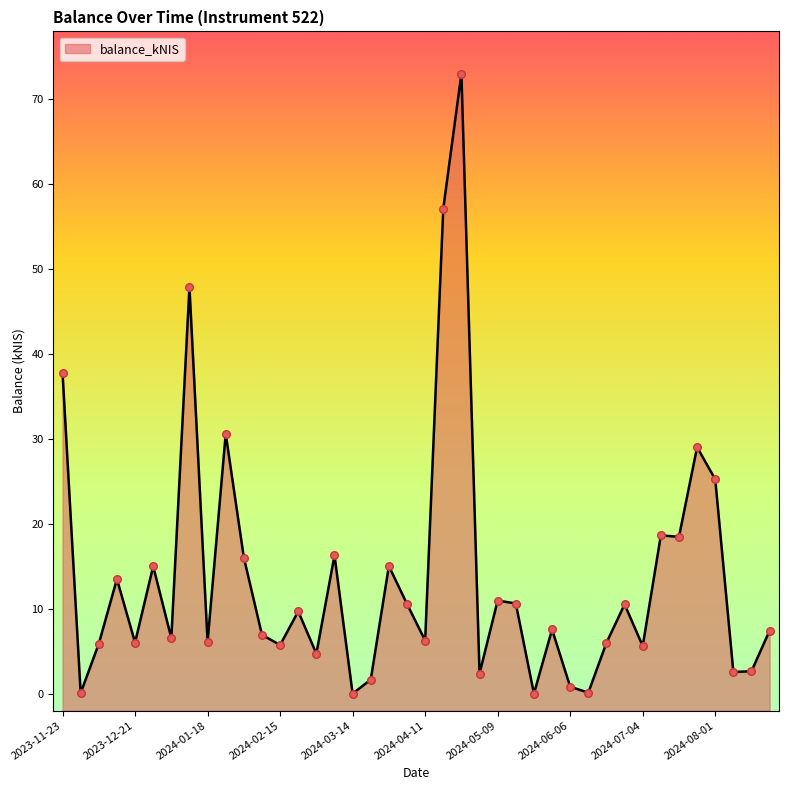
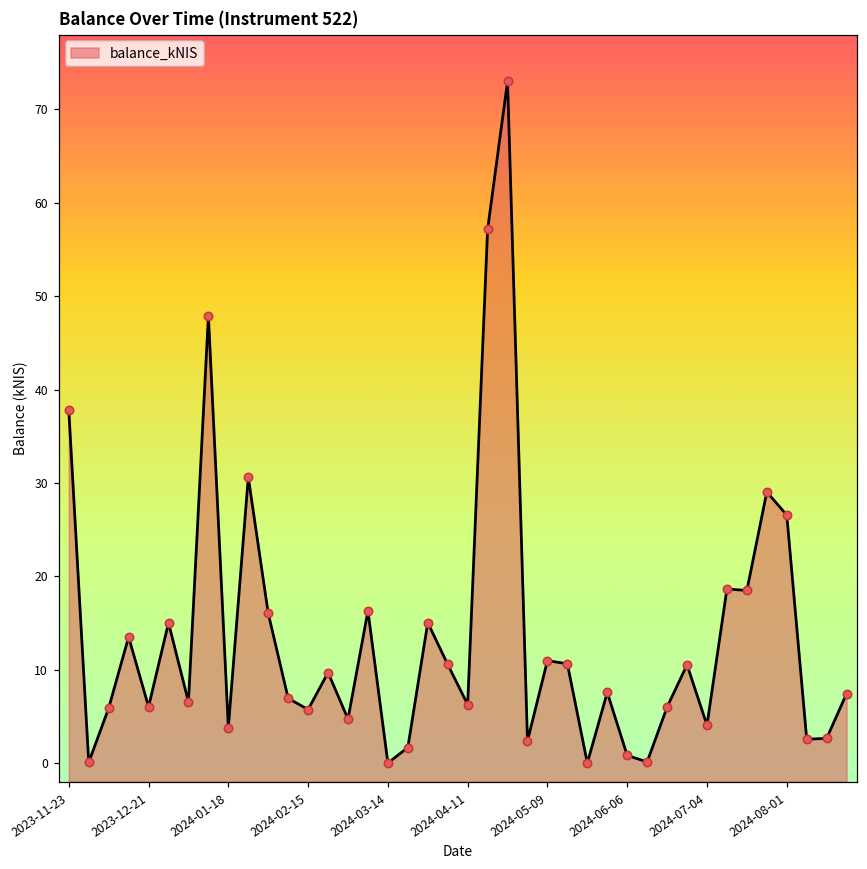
  {
    "2023-11-23": 38,
    "2023-12-21": 6,
-   "2024-01-18": 6,
+   "2024-01-18": 4,
    "2024-02-15": 6,
    "2024-03-14": 0,
    "2024-04-11": 6,
    "2024-05-09": 11,
    "2024-06-06": 1,
-   "2024-07-04": 6,
-   "2024-08-01": 25
+   "2024-07-04": 4,
+   "2024-08-01": 27
  }
